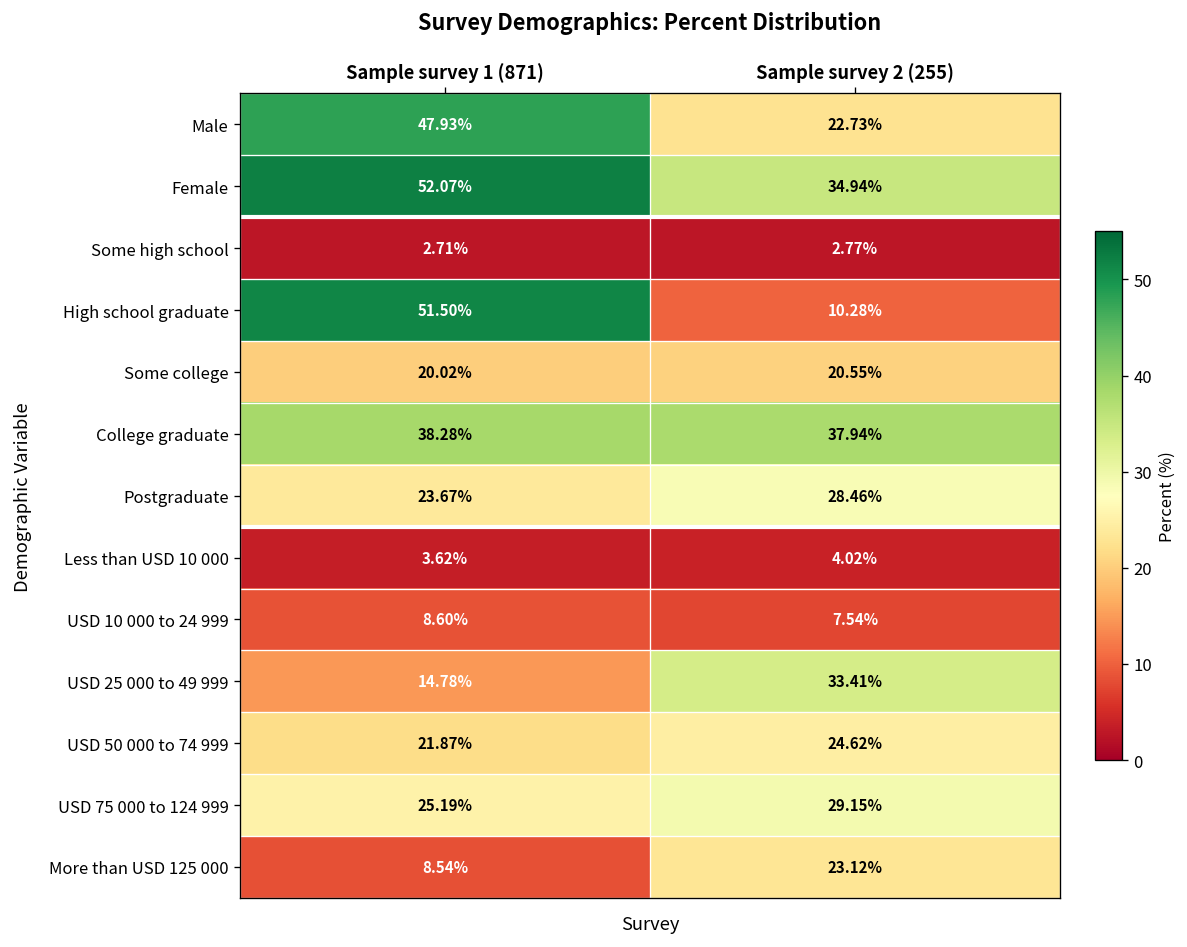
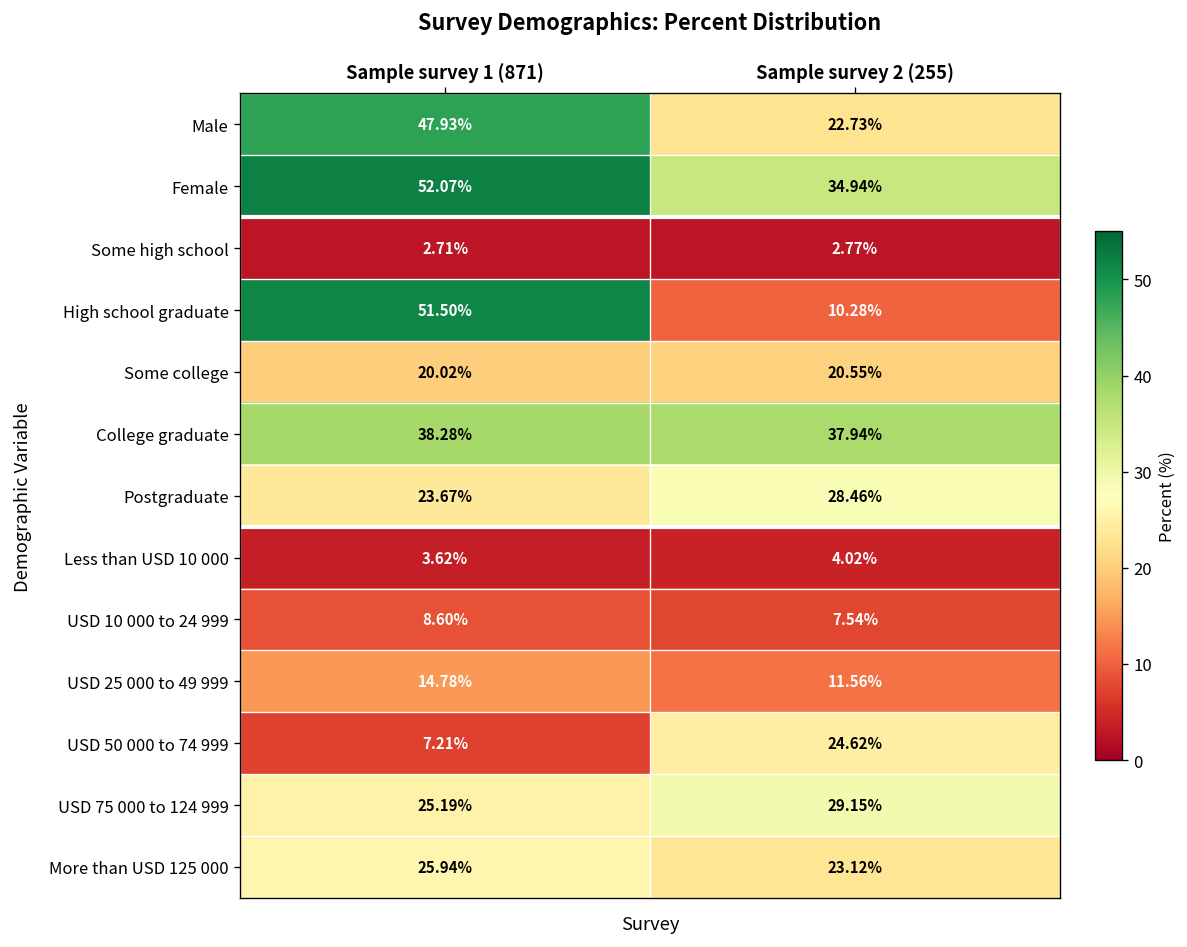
  {
    "Male": {
      "Sample survey 1 (871)": "47.93%",
      "Sample survey 2 (255)": "22.73%"
    },
    "Female": {
      "Sample survey 1 (871)": "52.07%",
      "Sample survey 2 (255)": "34.94%"
    },
    "Some high school": {
      "Sample survey 1 (871)": "2.71%",
      "Sample survey 2 (255)": "2.77%"
    },
    "High school graduate": {
      "Sample survey 1 (871)": "51.50%",
      "Sample survey 2 (255)": "10.28%"
    },
    "Some college": {
      "Sample survey 1 (871)": "20.02%",
      "Sample survey 2 (255)": "20.55%"
    },
    "College graduate": {
      "Sample survey 1 (871)": "38.28%",
      "Sample survey 2 (255)": "37.94%"
    },
    "Postgraduate": {
      "Sample survey 1 (871)": "23.67%",
      "Sample survey 2 (255)": "28.46%"
    },
    "Less than USD 10 000": {
      "Sample survey 1 (871)": "3.62%",
      "Sample survey 2 (255)": "4.02%"
    },
    "USD 10 000 to 24 999": {
      "Sample survey 1 (871)": "8.60%",
      "Sample survey 2 (255)": "7.54%"
    },
    "USD 25 000 to 49 999": {
      "Sample survey 1 (871)": "14.78%",
-     "Sample survey 2 (255)": "33.41%"
+     "Sample survey 2 (255)": "11.56%"
    },
    "USD 50 000 to 74 999": {
-     "Sample survey 1 (871)": "21.87%",
+     "Sample survey 1 (871)": "7.21%",
      "Sample survey 2 (255)": "24.62%"
    },
    "USD 75 000 to 124 999": {
      "Sample survey 1 (871)": "25.19%",
      "Sample survey 2 (255)": "29.15%"
    },
    "More than USD 125 000": {
-     "Sample survey 1 (871)": "8.54%",
+     "Sample survey 1 (871)": "25.94%",
      "Sample survey 2 (255)": "23.12%"
    }
  }
